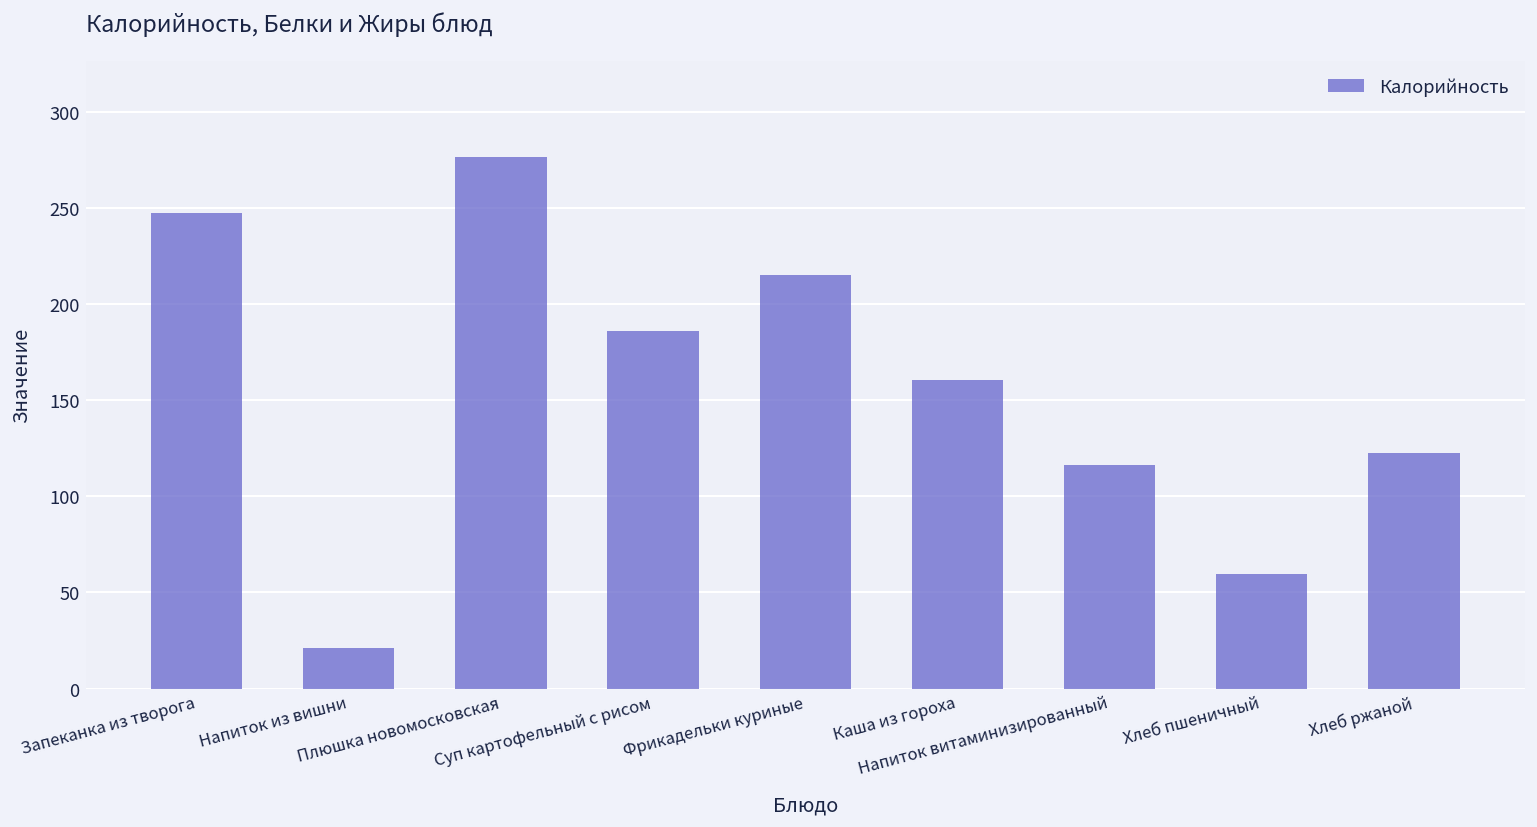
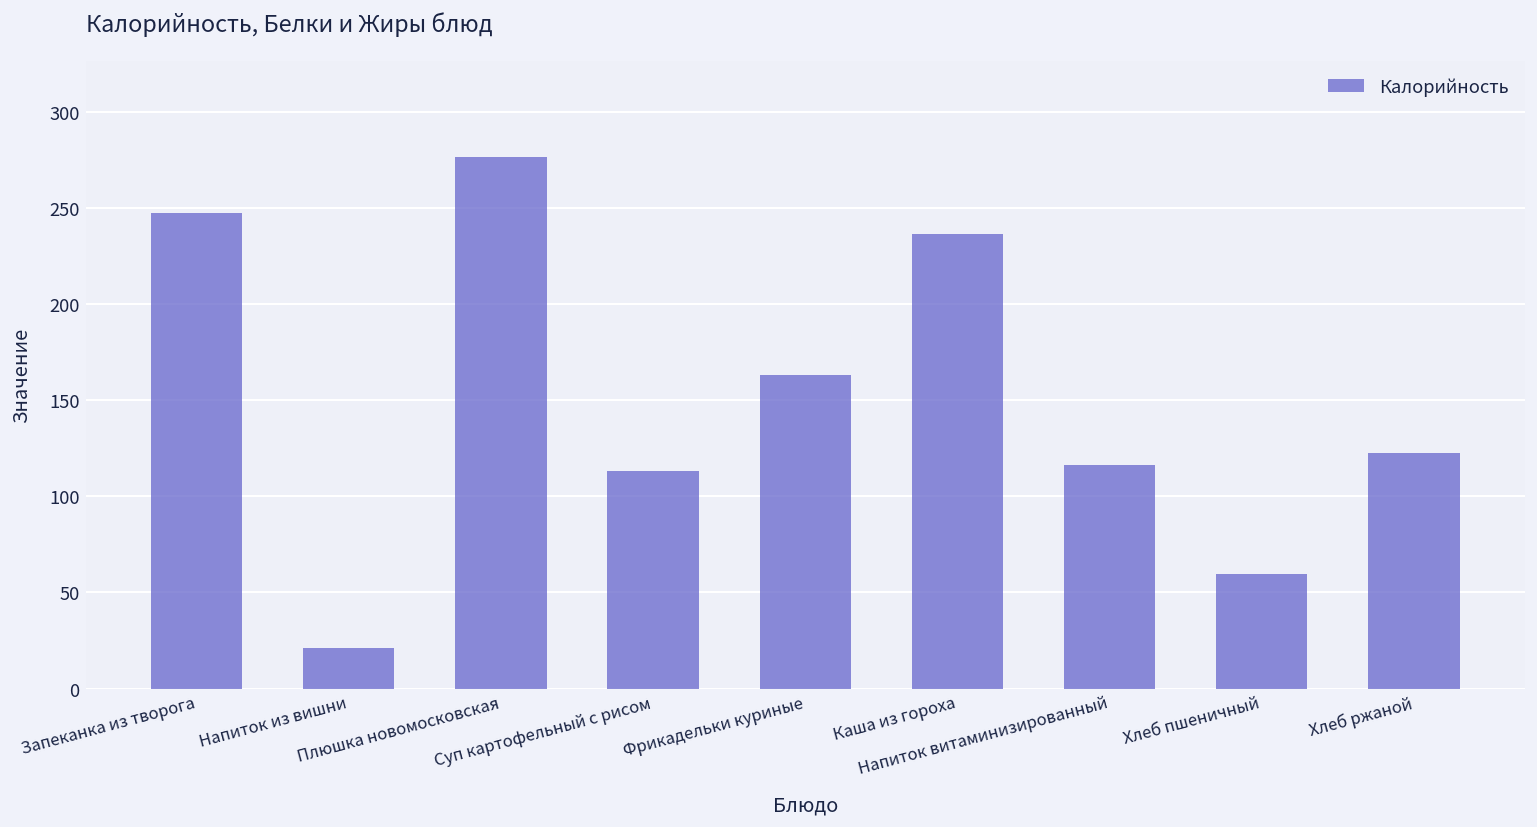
  {
    "Запеканка из творога": 247,
    "Напиток из вишни": 21,
    "Плюшка новомосковская": 277,
-   "Суп картофельный с рисом": 186,
-   "Фрикадельки куриные": 215,
-   "Каша из гороха": 161,
+   "Суп картофельный с рисом": 113,
+   "Фрикадельки куриные": 163,
+   "Каша из гороха": 236,
    "Напиток витаминизированный": 117,
    "Хлеб пшеничный": 60,
    "Хлеб ржаной": 123
  }
